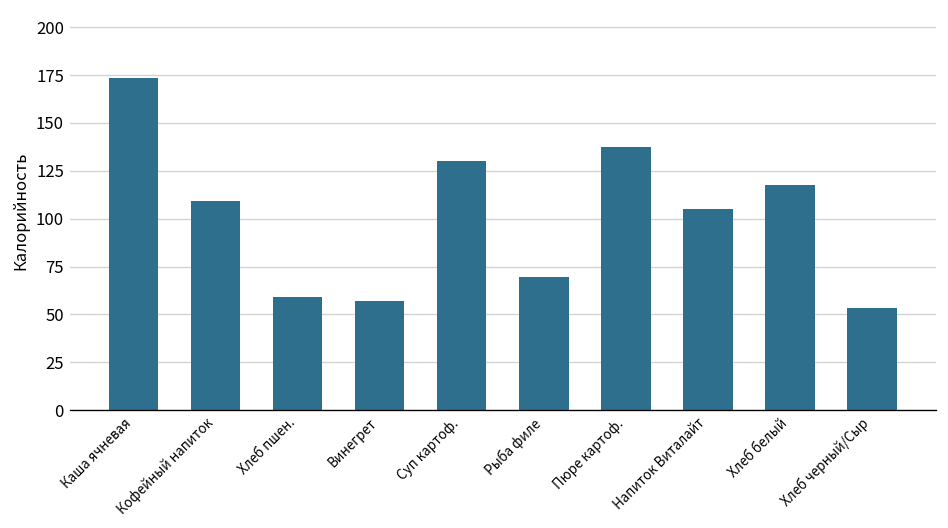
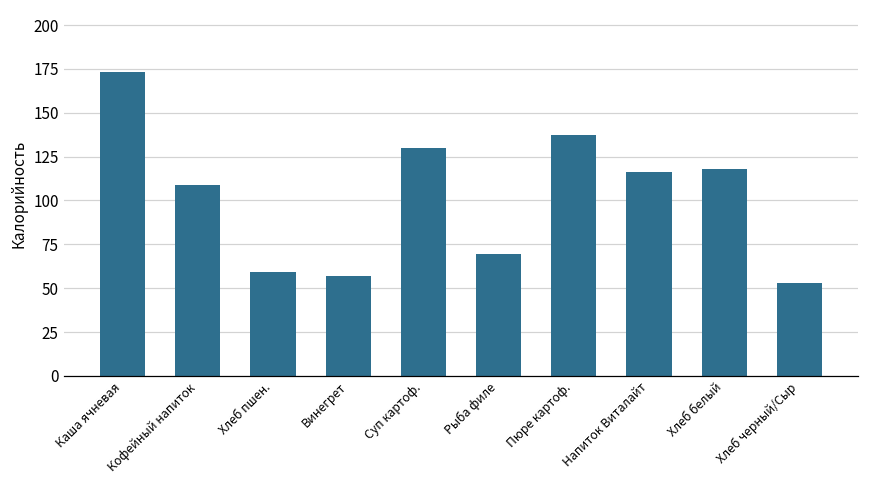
  {
    "Каша ячневая": 173,
    "Кофейный напиток": 109,
    "Хлеб пшен.": 59,
    "Винегрет": 57,
    "Суп картоф.": 130,
    "Рыба филе": 69,
    "Пюре картоф.": 137,
-   "Напиток Виталайт": 105,
+   "Напиток Виталайт": 116,
    "Хлеб белый": 118,
    "Хлеб черный/Сыр": 53
  }
